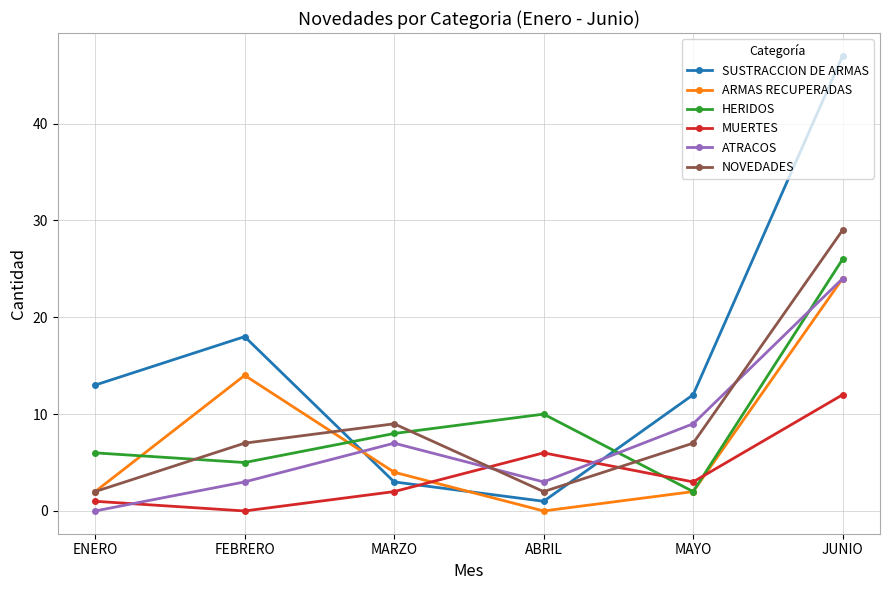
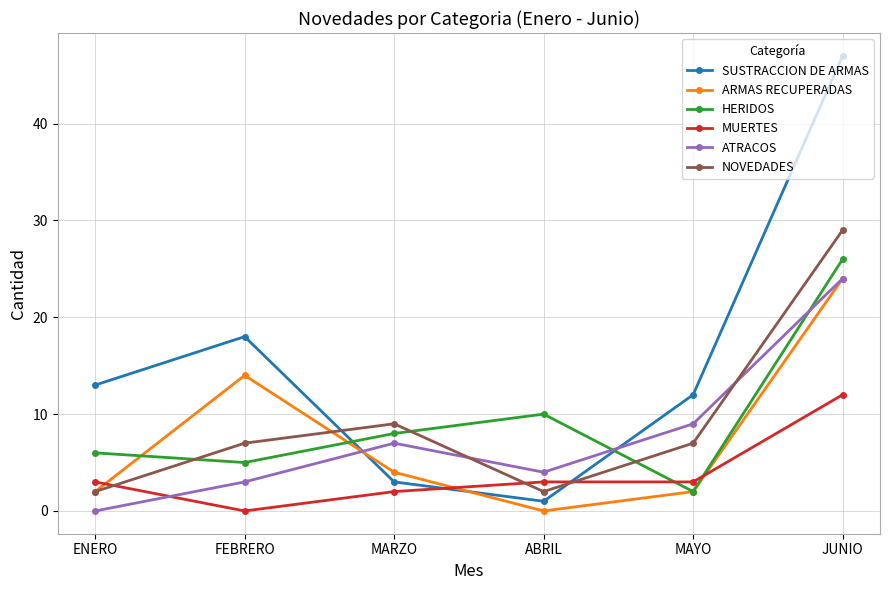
  {
    "SUSTRACCION DE ARMAS": {
      "ENERO": 13,
      "FEBRERO": 18,
      "MARZO": 3,
      "ABRIL": 1,
      "MAYO": 12
    },
    "ARMAS RECUPERADAS": {
      "FEBRERO": 14,
      "MARZO": 4,
      "ABRIL": 0
    },
    "HERIDOS": {
      "ENERO": 6,
      "FEBRERO": 5,
      "MARZO": 8,
      "ABRIL": 10,
      "JUNIO": 26
    },
    "MUERTES": {
-     "ENERO": 1,
+     "ENERO": 3,
      "FEBRERO": 0,
      "MARZO": 2,
-     "ABRIL": 6,
+     "ABRIL": 3,
      "MAYO": 3,
      "JUNIO": 12
    },
    "ATRACOS": {
      "ENERO": 0,
      "FEBRERO": 3,
      "MARZO": 7,
-     "ABRIL": 3,
+     "ABRIL": 4,
      "MAYO": 9
    },
    "NOVEDADES": {
      "FEBRERO": 7,
      "MARZO": 9,
      "ABRIL": 2,
      "MAYO": 7,
      "JUNIO": 29
    }
  }
